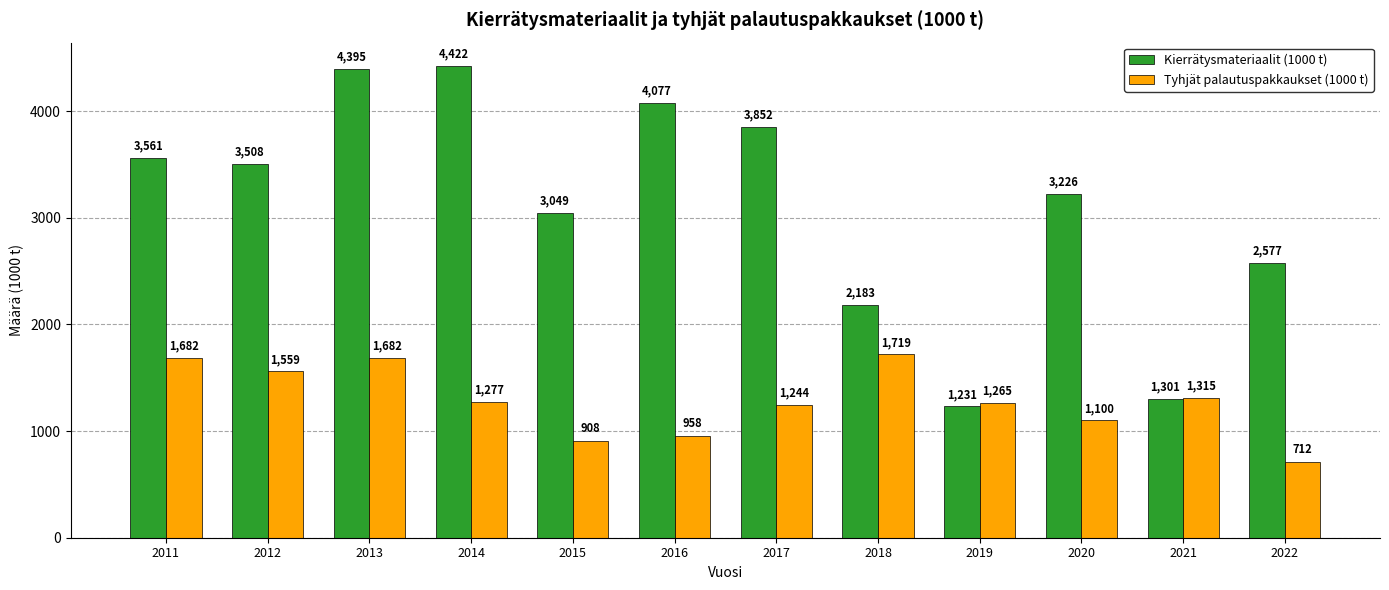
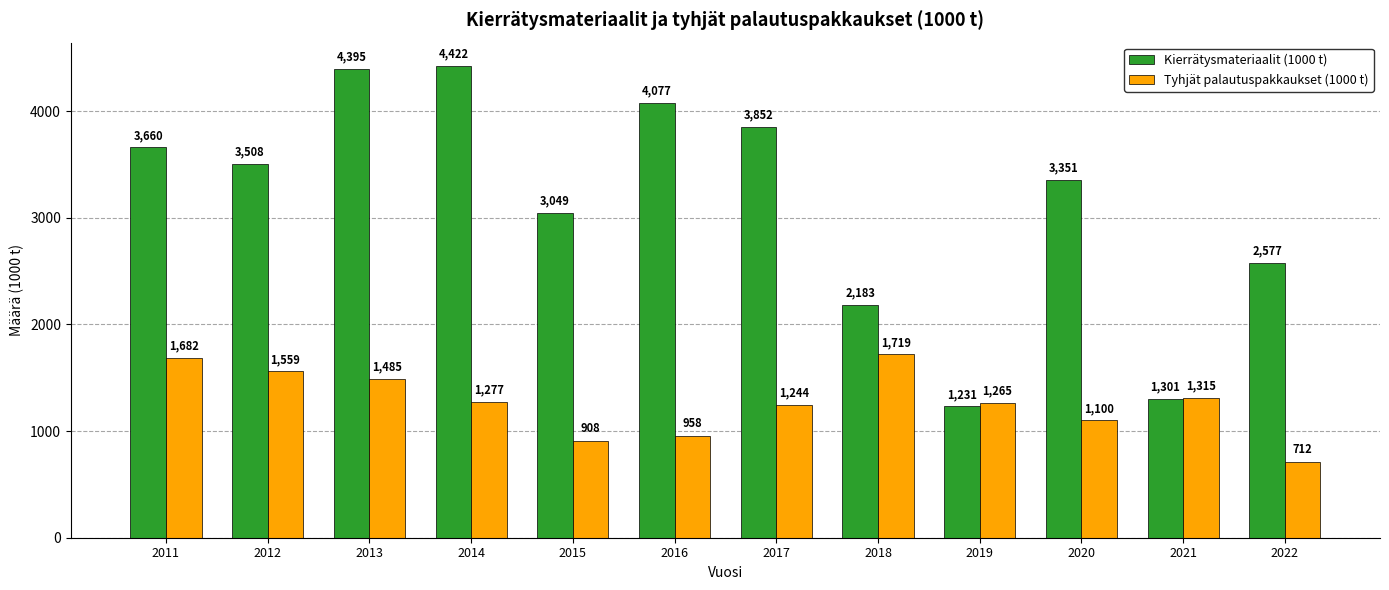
  {
    "Kierrätysmateriaalit (1000 t)": {
-     "2011": "3,561",
+     "2011": "3,660",
      "2012": "3,508",
      "2013": "4,395",
      "2014": "4,422",
      "2015": "3,049",
      "2016": "4,077",
      "2017": "3,852",
      "2018": "2,183",
      "2019": "1,231",
-     "2020": "3,226",
+     "2020": "3,351",
      "2021": "1,301",
      "2022": "2,577"
    },
    "Tyhjät palautuspakkaukset (1000 t)": {
      "2011": "1,682",
      "2012": "1,559",
-     "2013": "1,682",
+     "2013": "1,485",
      "2014": "1,277",
      "2015": "908",
      "2016": "958",
      "2017": "1,244",
      "2018": "1,719",
      "2019": "1,265",
      "2020": "1,100",
      "2021": "1,315",
      "2022": "712"
    }
  }
